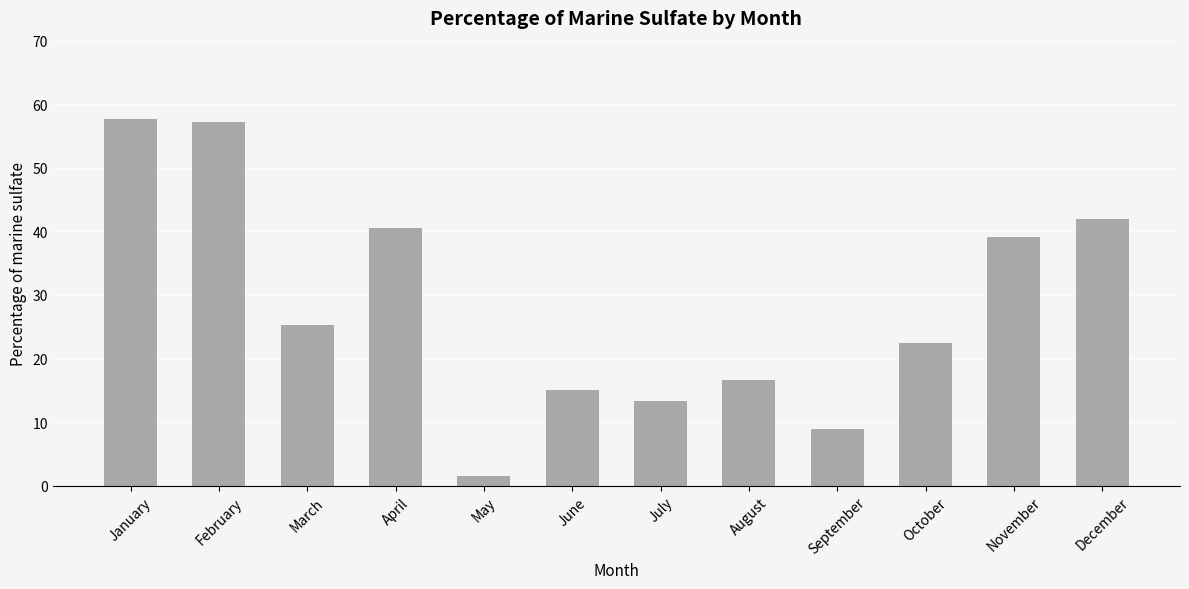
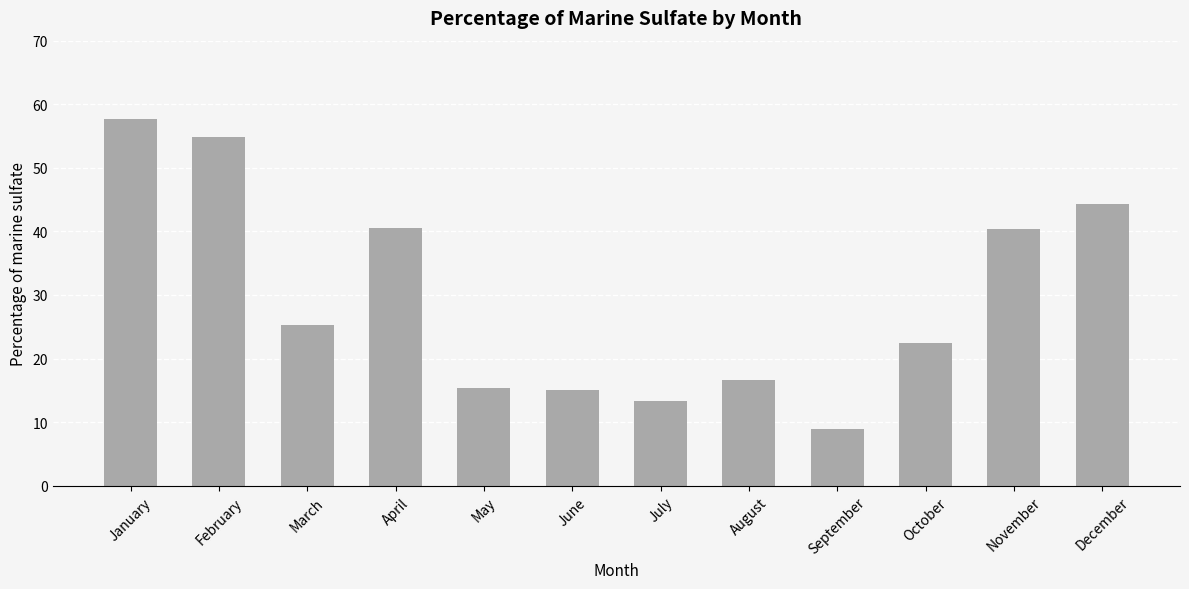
  {
    "January": 58,
-   "February": 57,
+   "February": 55,
    "March": 25,
    "April": 41,
-   "May": 2,
+   "May": 15,
    "June": 15,
    "July": 13,
    "August": 17,
    "September": 9,
    "October": 22,
-   "November": 39,
-   "December": 42
+   "November": 40,
+   "December": 44
  }
